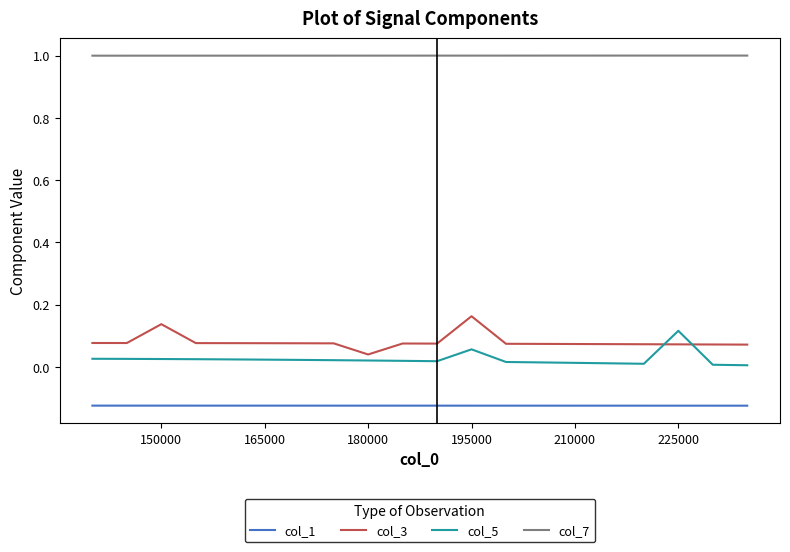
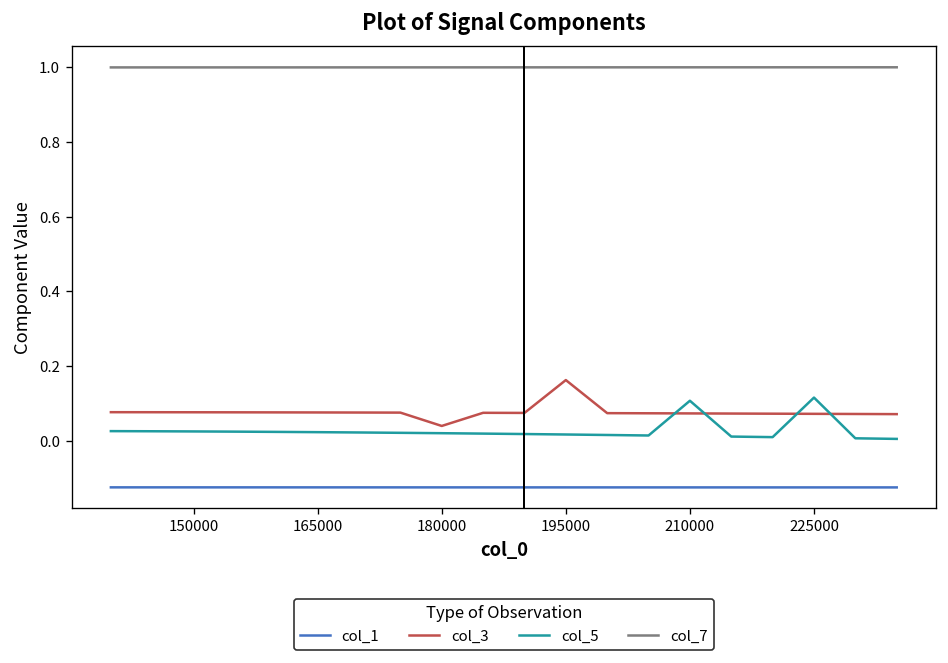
  {
    "col_1": {
      "150000": -0.12,
      "165000": -0.12,
      "180000": -0.12,
      "195000": -0.12,
      "210000": -0.12,
      "225000": -0.12
    },
    "col_3": {
-     "150000": 0.14,
+     "150000": 0.08,
      "165000": 0.08,
      "180000": 0.04,
      "195000": 0.16,
      "210000": 0.07,
      "225000": 0.07
    },
    "col_5": {
      "150000": 0.02,
      "165000": 0.02,
      "180000": 0.02,
-     "195000": 0.06,
-     "210000": 0.01,
+     "195000": 0.02,
+     "210000": 0.11,
      "225000": 0.12
    },
    "col_7": {
      "150000": 1.00,
      "165000": 1.00,
      "180000": 1.00,
      "195000": 1.00,
      "210000": 1.00,
      "225000": 1.00
    }
  }
